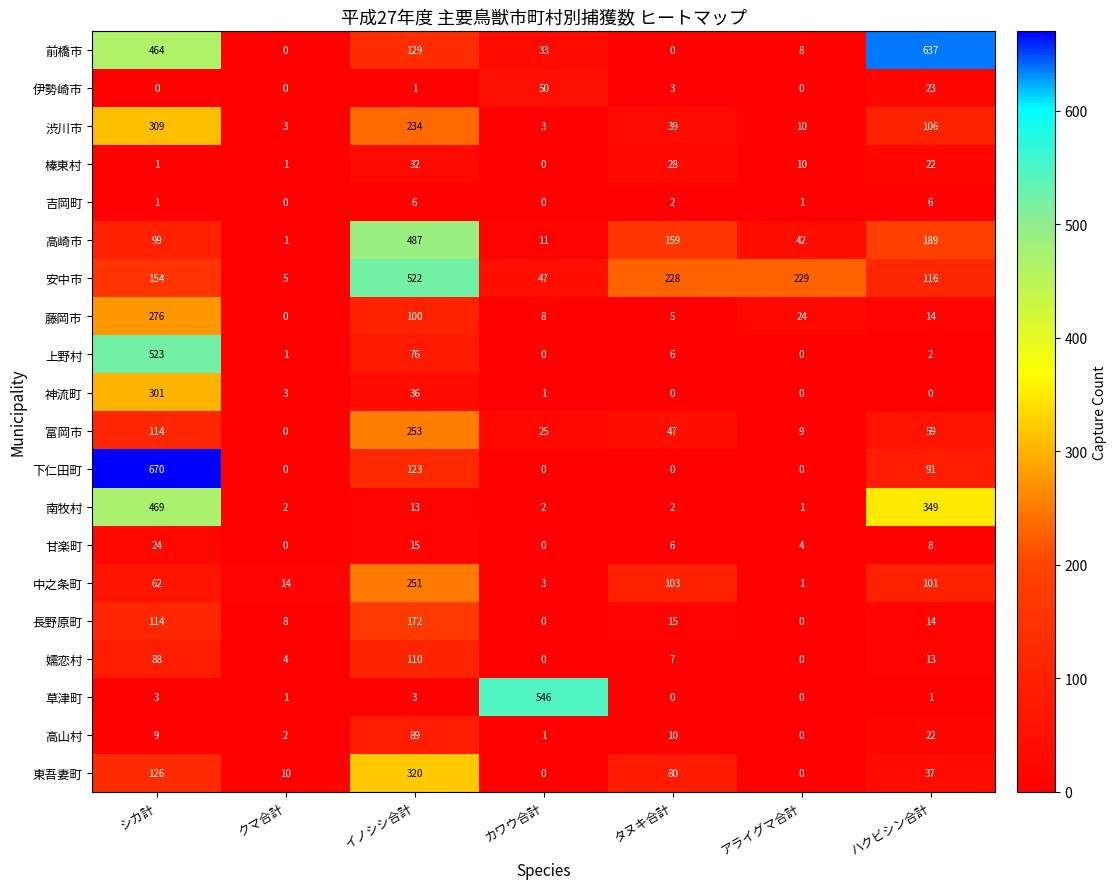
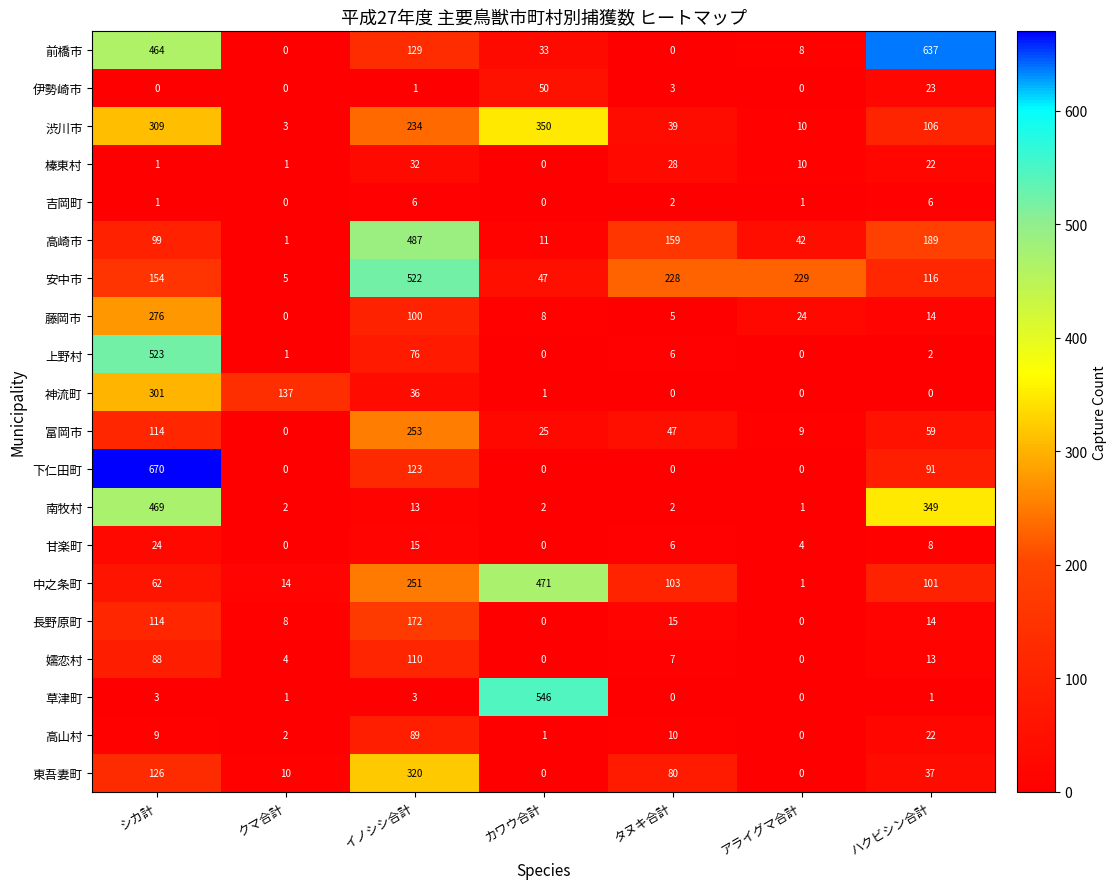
  {
    "前橋市": {
      "シカ計": 464,
      "クマ合計": 0,
      "イノシシ合計": 129,
      "カワウ合計": 33,
      "タヌキ合計": 0,
      "アライグマ合計": 8,
      "ハクビシン合計": 637
    },
    "伊勢崎市": {
      "シカ計": 0,
      "クマ合計": 0,
      "イノシシ合計": 1,
      "カワウ合計": 50,
      "タヌキ合計": 3,
      "アライグマ合計": 0,
      "ハクビシン合計": 23
    },
    "渋川市": {
      "シカ計": 309,
      "クマ合計": 3,
      "イノシシ合計": 234,
-     "カワウ合計": 3,
+     "カワウ合計": 350,
      "タヌキ合計": 39,
      "アライグマ合計": 10,
      "ハクビシン合計": 106
    },
    "榛東村": {
      "シカ計": 1,
      "クマ合計": 1,
      "イノシシ合計": 32,
      "カワウ合計": 0,
      "タヌキ合計": 28,
      "アライグマ合計": 10,
      "ハクビシン合計": 22
    },
    "吉岡町": {
      "シカ計": 1,
      "クマ合計": 0,
      "イノシシ合計": 6,
      "カワウ合計": 0,
      "タヌキ合計": 2,
      "アライグマ合計": 1,
      "ハクビシン合計": 6
    },
    "高崎市": {
      "シカ計": 99,
      "クマ合計": 1,
      "イノシシ合計": 487,
      "カワウ合計": 11,
      "タヌキ合計": 159,
      "アライグマ合計": 42,
      "ハクビシン合計": 189
    },
    "安中市": {
      "シカ計": 154,
      "クマ合計": 5,
      "イノシシ合計": 522,
      "カワウ合計": 47,
      "タヌキ合計": 228,
      "アライグマ合計": 229,
      "ハクビシン合計": 116
    },
    "藤岡市": {
      "シカ計": 276,
      "クマ合計": 0,
      "イノシシ合計": 100,
      "カワウ合計": 8,
      "タヌキ合計": 5,
      "アライグマ合計": 24,
      "ハクビシン合計": 14
    },
    "上野村": {
      "シカ計": 523,
      "クマ合計": 1,
      "イノシシ合計": 76,
      "カワウ合計": 0,
      "タヌキ合計": 6,
      "アライグマ合計": 0,
      "ハクビシン合計": 2
    },
    "神流町": {
      "シカ計": 301,
-     "クマ合計": 3,
+     "クマ合計": 137,
      "イノシシ合計": 36,
      "カワウ合計": 1,
      "タヌキ合計": 0,
      "アライグマ合計": 0,
      "ハクビシン合計": 0
    },
    "富岡市": {
      "シカ計": 114,
      "クマ合計": 0,
      "イノシシ合計": 253,
      "カワウ合計": 25,
      "タヌキ合計": 47,
      "アライグマ合計": 9,
      "ハクビシン合計": 59
    },
    "下仁田町": {
      "シカ計": 670,
      "クマ合計": 0,
      "イノシシ合計": 123,
      "カワウ合計": 0,
      "タヌキ合計": 0,
      "アライグマ合計": 0,
      "ハクビシン合計": 91
    },
    "南牧村": {
      "シカ計": 469,
      "クマ合計": 2,
      "イノシシ合計": 13,
      "カワウ合計": 2,
      "タヌキ合計": 2,
      "アライグマ合計": 1,
      "ハクビシン合計": 349
    },
    "甘楽町": {
      "シカ計": 24,
      "クマ合計": 0,
      "イノシシ合計": 15,
      "カワウ合計": 0,
      "タヌキ合計": 6,
      "アライグマ合計": 4,
      "ハクビシン合計": 8
    },
    "中之条町": {
      "シカ計": 62,
      "クマ合計": 14,
      "イノシシ合計": 251,
-     "カワウ合計": 3,
+     "カワウ合計": 471,
      "タヌキ合計": 103,
      "アライグマ合計": 1,
      "ハクビシン合計": 101
    },
    "長野原町": {
      "シカ計": 114,
      "クマ合計": 8,
      "イノシシ合計": 172,
      "カワウ合計": 0,
      "タヌキ合計": 15,
      "アライグマ合計": 0,
      "ハクビシン合計": 14
    },
    "嬬恋村": {
      "シカ計": 88,
      "クマ合計": 4,
      "イノシシ合計": 110,
      "カワウ合計": 0,
      "タヌキ合計": 7,
      "アライグマ合計": 0,
      "ハクビシン合計": 13
    },
    "草津町": {
      "シカ計": 3,
      "クマ合計": 1,
      "イノシシ合計": 3,
      "カワウ合計": 546,
      "タヌキ合計": 0,
      "アライグマ合計": 0,
      "ハクビシン合計": 1
    },
    "高山村": {
      "シカ計": 9,
      "クマ合計": 2,
      "イノシシ合計": 89,
      "カワウ合計": 1,
      "タヌキ合計": 10,
      "アライグマ合計": 0,
      "ハクビシン合計": 22
    },
    "東吾妻町": {
      "シカ計": 126,
      "クマ合計": 10,
      "イノシシ合計": 320,
      "カワウ合計": 0,
      "タヌキ合計": 80,
      "アライグマ合計": 0,
      "ハクビシン合計": 37
    }
  }
